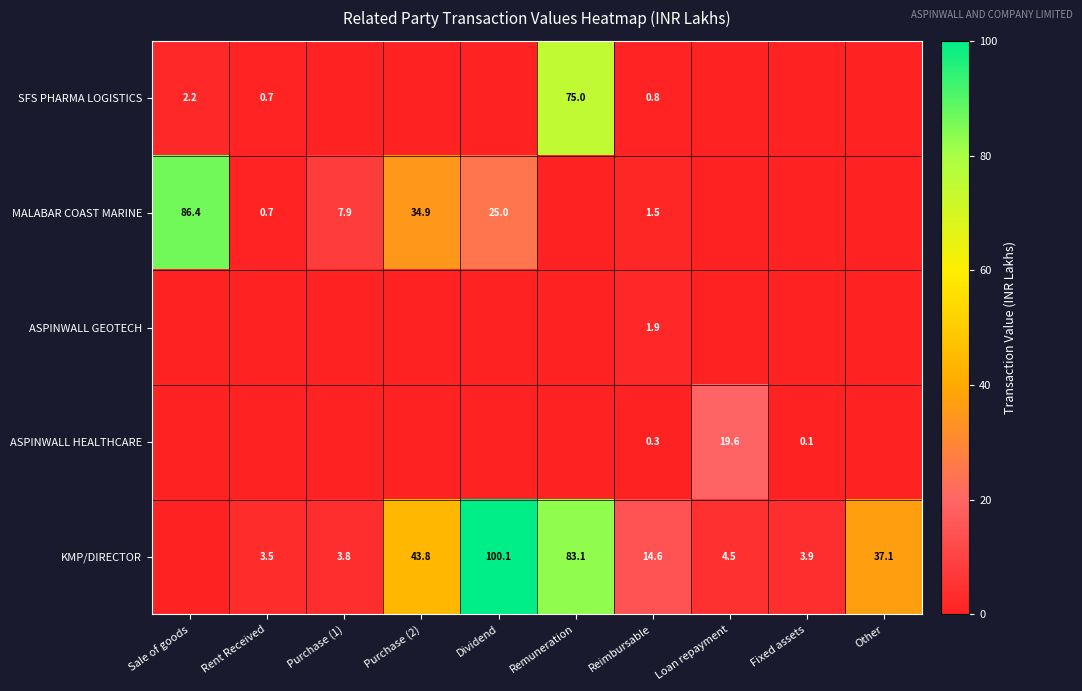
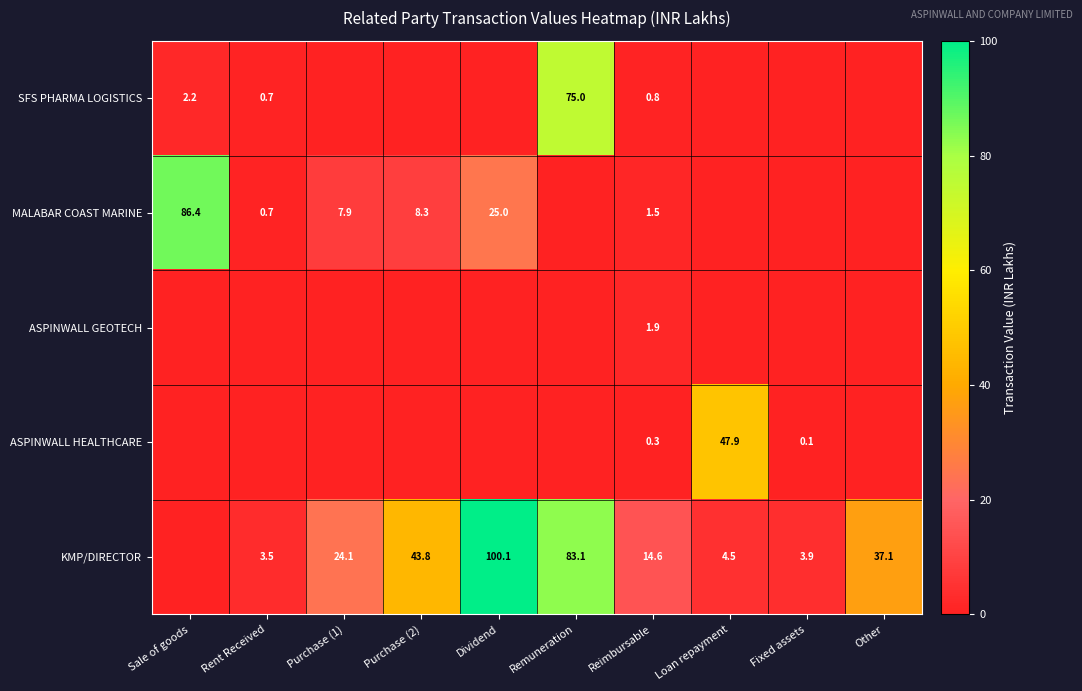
  {
    "SFS PHARMA LOGISTICS": {
      "Sale of goods": 2.2,
      "Rent Received": 0.7,
      "Remuneration": 75.0,
      "Reimbursable": 0.8
    },
    "MALABAR COAST MARINE": {
      "Sale of goods": 86.4,
      "Rent Received": 0.7,
      "Purchase (1)": 7.9,
-     "Purchase (2)": 34.9,
+     "Purchase (2)": 8.3,
      "Dividend": 25.0,
      "Reimbursable": 1.5
    },
    "ASPINWALL GEOTECH": {
      "Reimbursable": 1.9
    },
    "ASPINWALL HEALTHCARE": {
      "Reimbursable": 0.3,
-     "Loan repayment": 19.6,
+     "Loan repayment": 47.9,
      "Fixed assets": 0.1
    },
    "KMP/DIRECTOR": {
      "Rent Received": 3.5,
-     "Purchase (1)": 3.8,
+     "Purchase (1)": 24.1,
      "Purchase (2)": 43.8,
      "Dividend": 100.1,
      "Remuneration": 83.1,
      "Reimbursable": 14.6,
      "Loan repayment": 4.5,
      "Fixed assets": 3.9,
      "Other": 37.1
    }
  }
